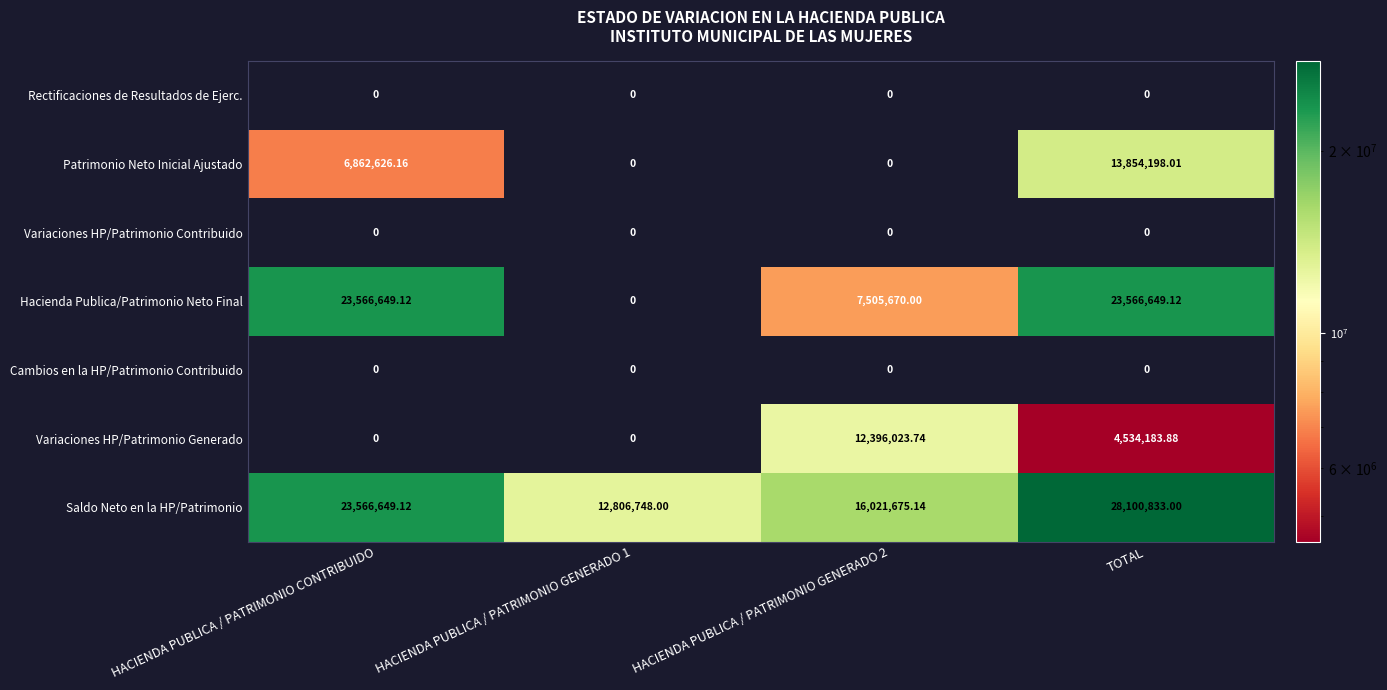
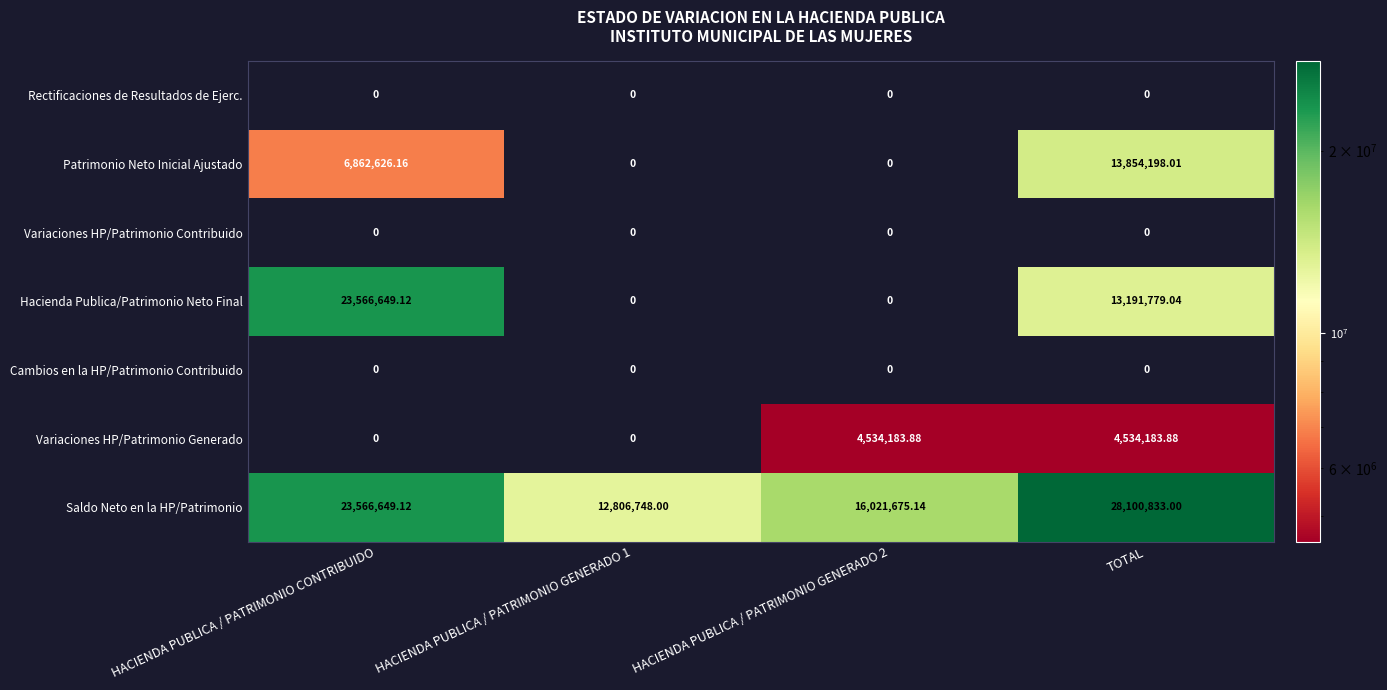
  {
    "Rectificaciones de Resultados de Ejerc.": {
      "HACIENDA PUBLICA / PATRIMONIO CONTRIBUIDO": "0",
      "HACIENDA PUBLICA / PATRIMONIO GENERADO 1": "0",
      "HACIENDA PUBLICA / PATRIMONIO GENERADO 2": "0",
      "TOTAL": "0"
    },
    "Patrimonio Neto Inicial Ajustado": {
      "HACIENDA PUBLICA / PATRIMONIO CONTRIBUIDO": "6,862,626.16",
      "HACIENDA PUBLICA / PATRIMONIO GENERADO 1": "0",
      "HACIENDA PUBLICA / PATRIMONIO GENERADO 2": "0",
      "TOTAL": "13,854,198.01"
    },
    "Variaciones HP/Patrimonio Contribuido": {
      "HACIENDA PUBLICA / PATRIMONIO CONTRIBUIDO": "0",
      "HACIENDA PUBLICA / PATRIMONIO GENERADO 1": "0",
      "HACIENDA PUBLICA / PATRIMONIO GENERADO 2": "0",
      "TOTAL": "0"
    },
    "Hacienda Publica/Patrimonio Neto Final": {
      "HACIENDA PUBLICA / PATRIMONIO CONTRIBUIDO": "23,566,649.12",
      "HACIENDA PUBLICA / PATRIMONIO GENERADO 1": "0",
-     "HACIENDA PUBLICA / PATRIMONIO GENERADO 2": "7,505,670.00",
-     "TOTAL": "23,566,649.12"
+     "HACIENDA PUBLICA / PATRIMONIO GENERADO 2": "0",
+     "TOTAL": "13,191,779.04"
    },
    "Cambios en la HP/Patrimonio Contribuido": {
      "HACIENDA PUBLICA / PATRIMONIO CONTRIBUIDO": "0",
      "HACIENDA PUBLICA / PATRIMONIO GENERADO 1": "0",
      "HACIENDA PUBLICA / PATRIMONIO GENERADO 2": "0",
      "TOTAL": "0"
    },
    "Variaciones HP/Patrimonio Generado": {
      "HACIENDA PUBLICA / PATRIMONIO CONTRIBUIDO": "0",
      "HACIENDA PUBLICA / PATRIMONIO GENERADO 1": "0",
-     "HACIENDA PUBLICA / PATRIMONIO GENERADO 2": "12,396,023.74",
+     "HACIENDA PUBLICA / PATRIMONIO GENERADO 2": "4,534,183.88",
      "TOTAL": "4,534,183.88"
    },
    "Saldo Neto en la HP/Patrimonio": {
      "HACIENDA PUBLICA / PATRIMONIO CONTRIBUIDO": "23,566,649.12",
      "HACIENDA PUBLICA / PATRIMONIO GENERADO 1": "12,806,748.00",
      "HACIENDA PUBLICA / PATRIMONIO GENERADO 2": "16,021,675.14",
      "TOTAL": "28,100,833.00"
    }
  }
